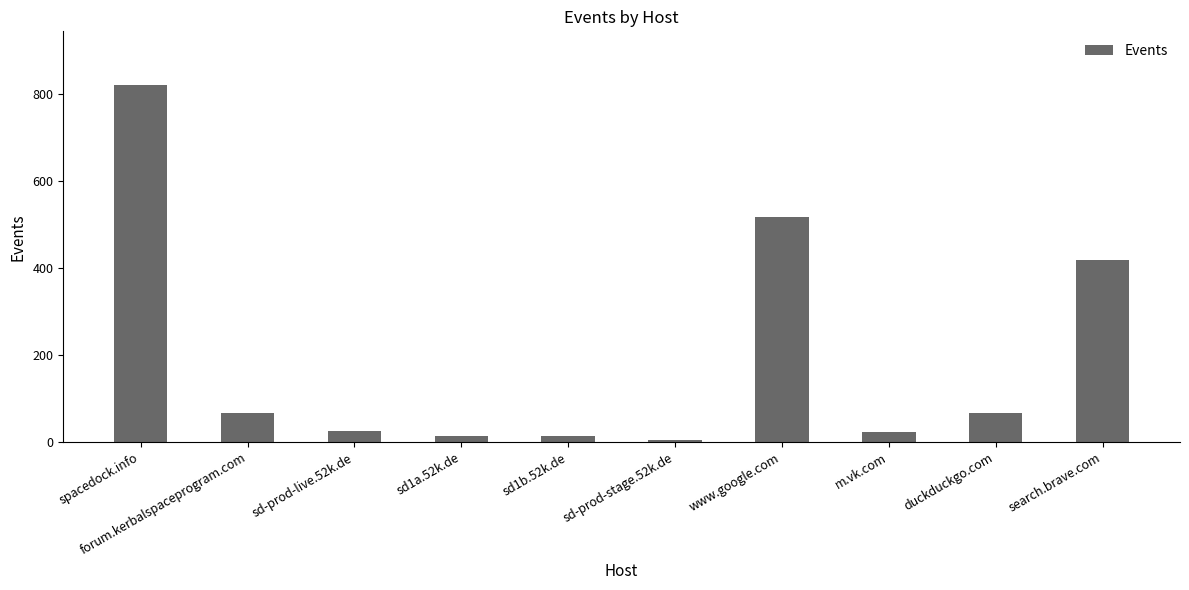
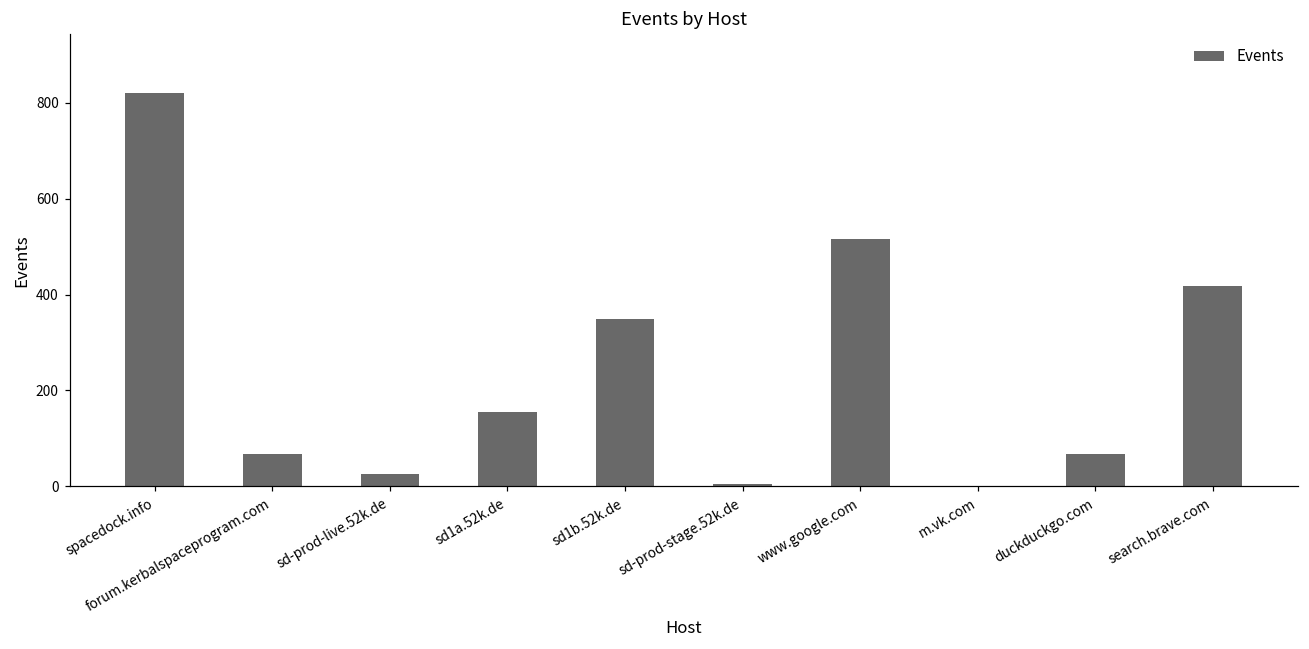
  {
    "spacedock.info": 820,
    "forum.kerbalspaceprogram.com": 70,
    "sd-prod-live.52k.de": 30,
-   "sd1a.52k.de": 10,
-   "sd1b.52k.de": 10,
+   "sd1a.52k.de": 160,
+   "sd1b.52k.de": 350,
    "www.google.com": 520,
-   "m.vk.com": 20,
+   "m.vk.com": 0,
    "duckduckgo.com": 70,
    "search.brave.com": 420
  }
